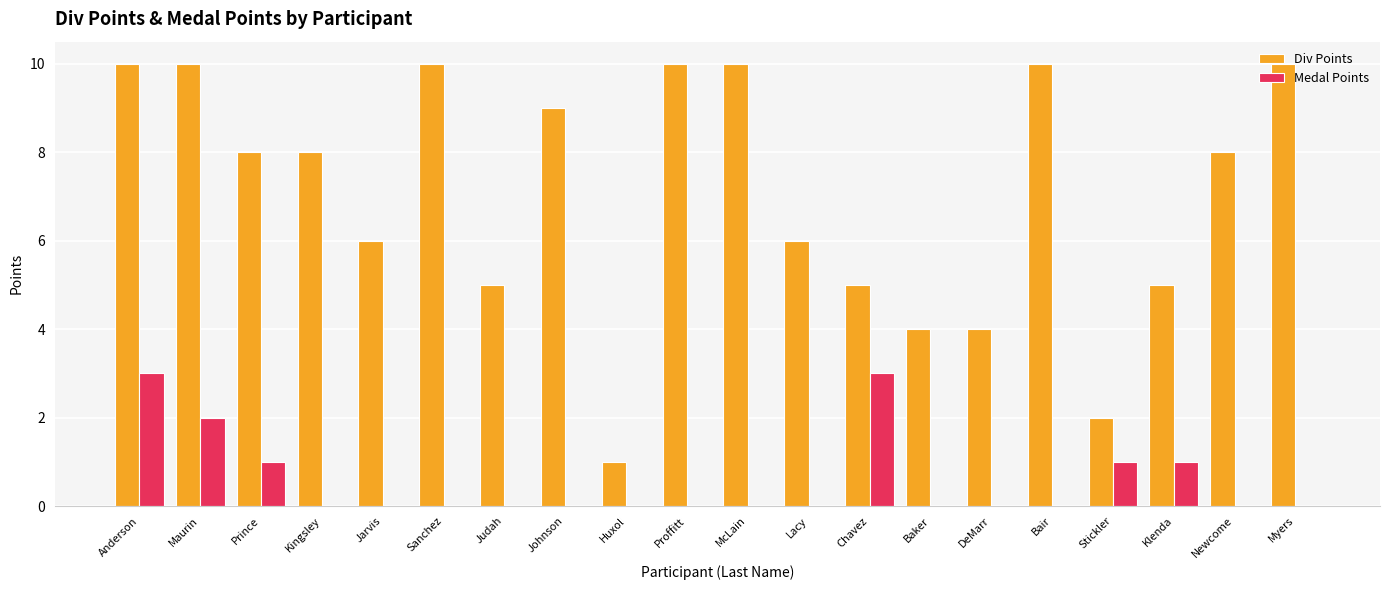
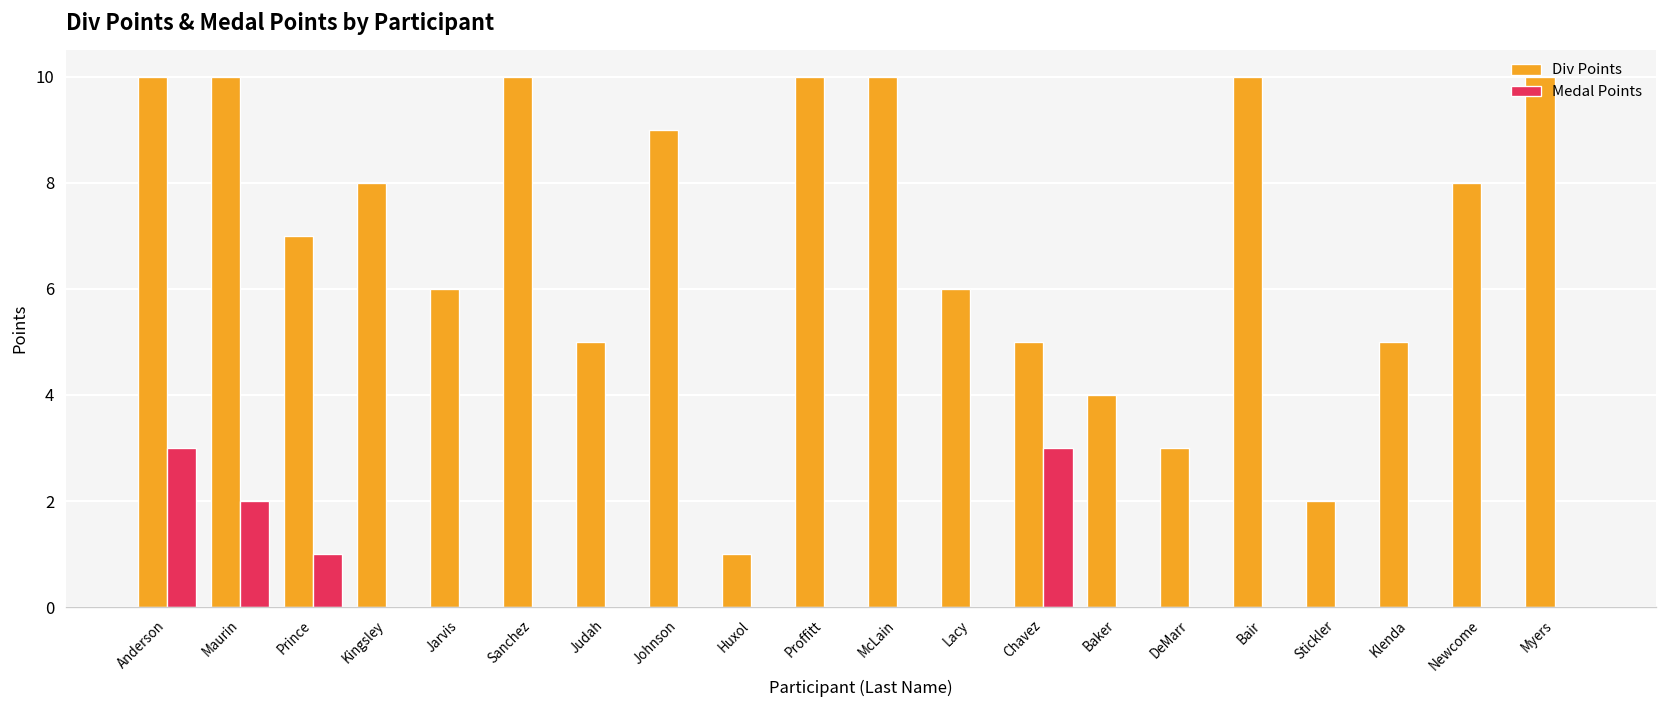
  {
    "Div Points": {
      "Anderson": 10,
      "Maurin": 10,
-     "Prince": 8,
+     "Prince": 7,
      "Kingsley": 8,
      "Jarvis": 6,
      "Sanchez": 10,
      "Judah": 5,
      "Johnson": 9,
      "Huxol": 1,
      "Proffitt": 10,
      "McLain": 10,
      "Lacy": 6,
      "Chavez": 5,
      "Baker": 4,
-     "DeMarr": 4,
+     "DeMarr": 3,
      "Bair": 10,
      "Stickler": 2,
      "Klenda": 5,
      "Newcome": 8,
      "Myers": 10
    },
    "Medal Points": {
      "Anderson": 3,
      "Maurin": 2,
      "Prince": 1,
      "Kingsley": 0,
      "Jarvis": 0,
      "Sanchez": 0,
      "Judah": 0,
      "Johnson": 0,
      "Huxol": 0,
      "Proffitt": 0,
      "McLain": 0,
      "Lacy": 0,
      "Chavez": 3,
      "Baker": 0,
      "DeMarr": 0,
      "Bair": 0,
-     "Stickler": 1,
-     "Klenda": 1,
+     "Stickler": 0,
+     "Klenda": 0,
      "Newcome": 0,
      "Myers": 0
    }
  }
